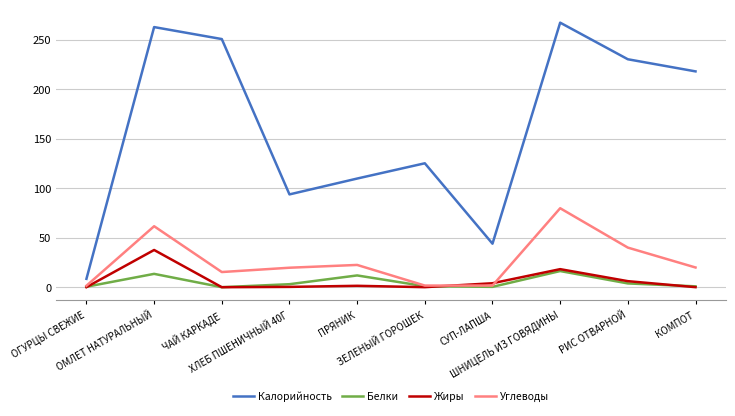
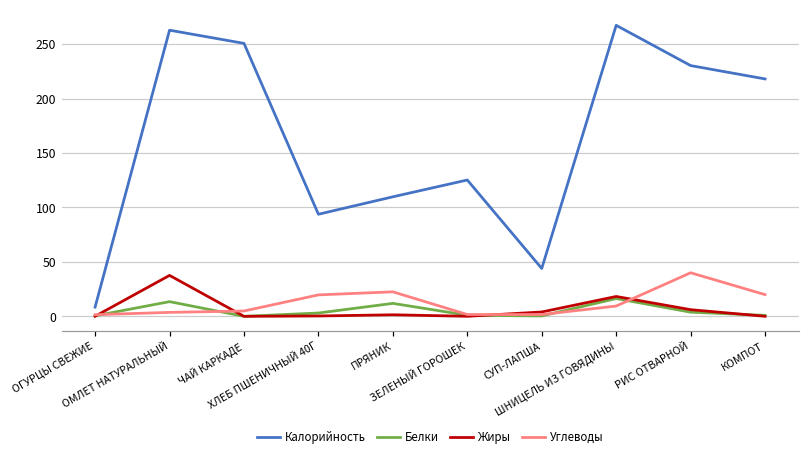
  {
    "Калорийность": {
      "ОГУРЦЫ СВЕЖИЕ": 10,
      "ОМЛЕТ НАТУРАЛЬНЫЙ": 260,
      "ЧАЙ КАРКАДЕ": 250,
      "ХЛЕБ ПШЕНИЧНЫЙ 40Г": 90,
      "ПРЯНИК": 110,
      "ЗЕЛЕНЫЙ ГОРОШЕК": 130,
      "СУП-ЛАПША": 40,
      "ШНИЦЕЛЬ ИЗ ГОВЯДИНЫ": 270,
      "РИС ОТВАРНОЙ": 230,
      "КОМПОТ": 220
    },
    "Белки": {
      "ОМЛЕТ НАТУРАЛЬНЫЙ": 10,
      "ХЛЕБ ПШЕНИЧНЫЙ 40Г": 0,
      "ПРЯНИК": 10
    },
    "Жиры": {
      "ОМЛЕТ НАТУРАЛЬНЫЙ": 40,
      "ХЛЕБ ПШЕНИЧНЫЙ 40Г": 0,
      "ПРЯНИК": 0
    },
    "Углеводы": {
-     "ОМЛЕТ НАТУРАЛЬНЫЙ": 60,
-     "ЧАЙ КАРКАДЕ": 20,
+     "ОМЛЕТ НАТУРАЛЬНЫЙ": 0,
+     "ЧАЙ КАРКАДЕ": 0,
      "ХЛЕБ ПШЕНИЧНЫЙ 40Г": 20,
      "ПРЯНИК": 20,
-     "ШНИЦЕЛЬ ИЗ ГОВЯДИНЫ": 80,
+     "ШНИЦЕЛЬ ИЗ ГОВЯДИНЫ": 10,
      "РИС ОТВАРНОЙ": 40,
      "КОМПОТ": 20
    }
  }
